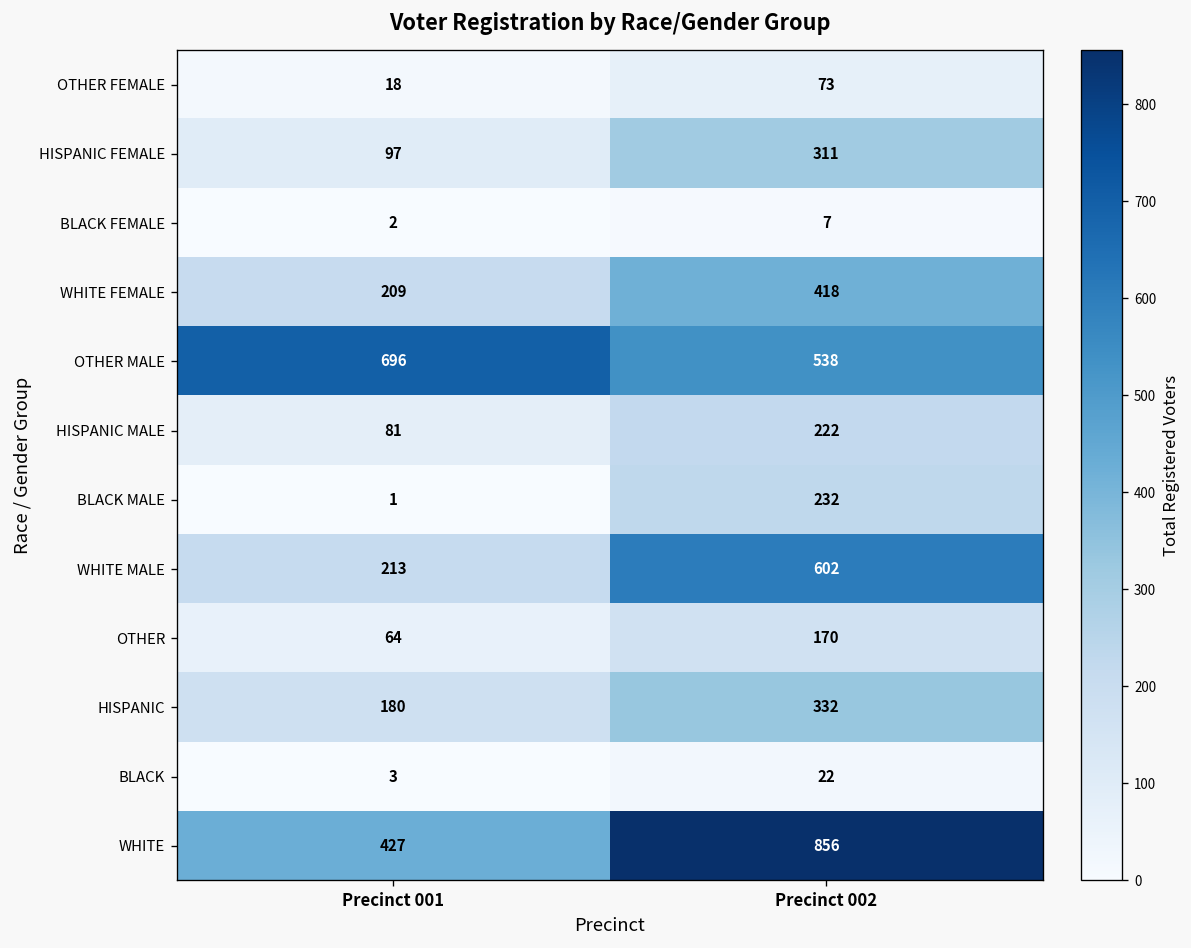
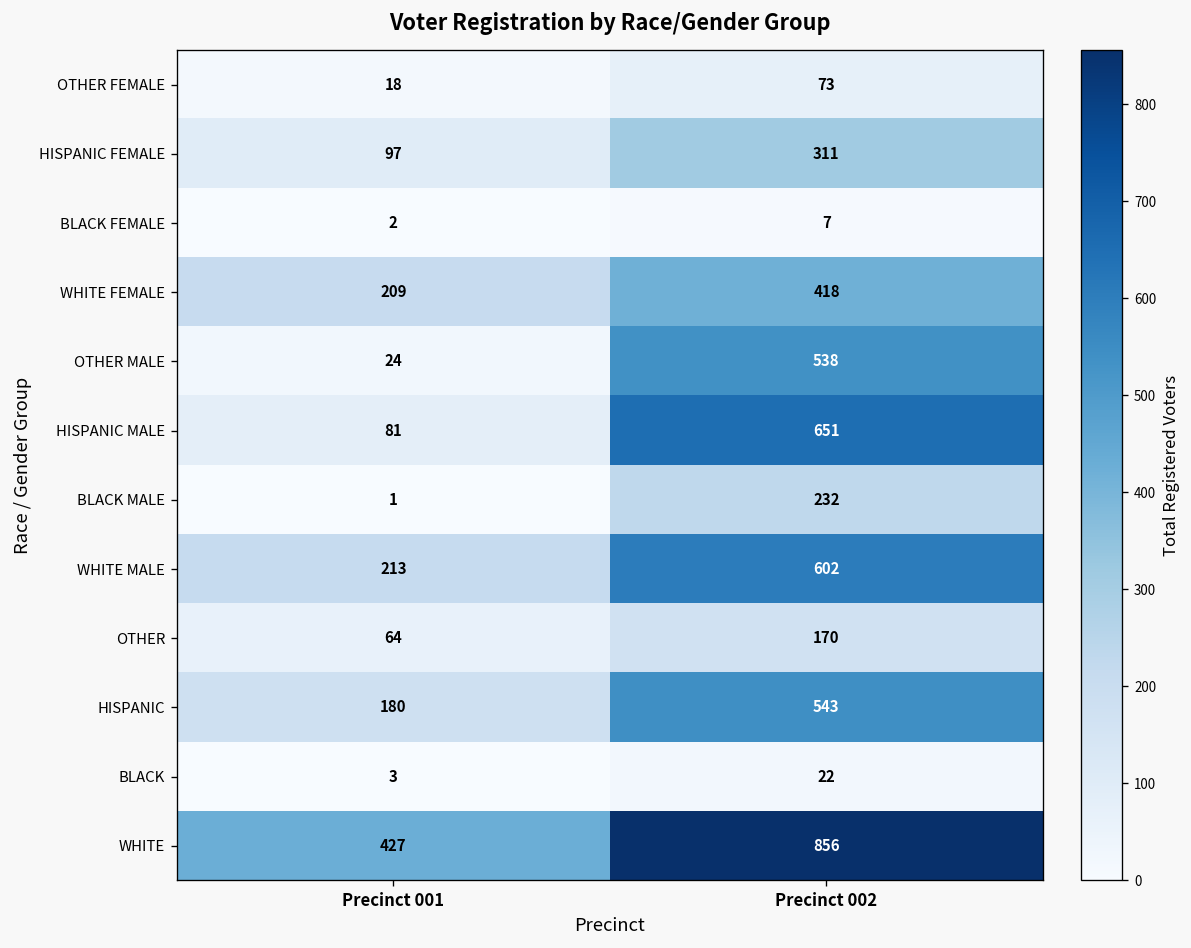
  {
    "OTHER FEMALE": {
      "Precinct 001": 18,
      "Precinct 002": 73
    },
    "HISPANIC FEMALE": {
      "Precinct 001": 97,
      "Precinct 002": 311
    },
    "BLACK FEMALE": {
      "Precinct 001": 2,
      "Precinct 002": 7
    },
    "WHITE FEMALE": {
      "Precinct 001": 209,
      "Precinct 002": 418
    },
    "OTHER MALE": {
-     "Precinct 001": 696,
+     "Precinct 001": 24,
      "Precinct 002": 538
    },
    "HISPANIC MALE": {
      "Precinct 001": 81,
-     "Precinct 002": 222
+     "Precinct 002": 651
    },
    "BLACK MALE": {
      "Precinct 001": 1,
      "Precinct 002": 232
    },
    "WHITE MALE": {
      "Precinct 001": 213,
      "Precinct 002": 602
    },
    "OTHER": {
      "Precinct 001": 64,
      "Precinct 002": 170
    },
    "HISPANIC": {
      "Precinct 001": 180,
-     "Precinct 002": 332
+     "Precinct 002": 543
    },
    "BLACK": {
      "Precinct 001": 3,
      "Precinct 002": 22
    },
    "WHITE": {
      "Precinct 001": 427,
      "Precinct 002": 856
    }
  }
